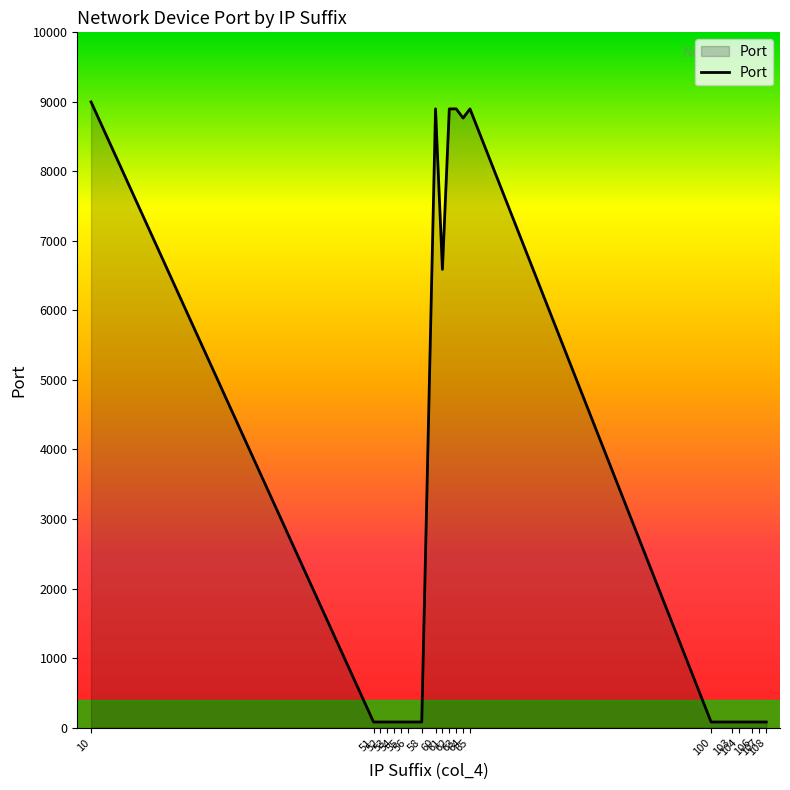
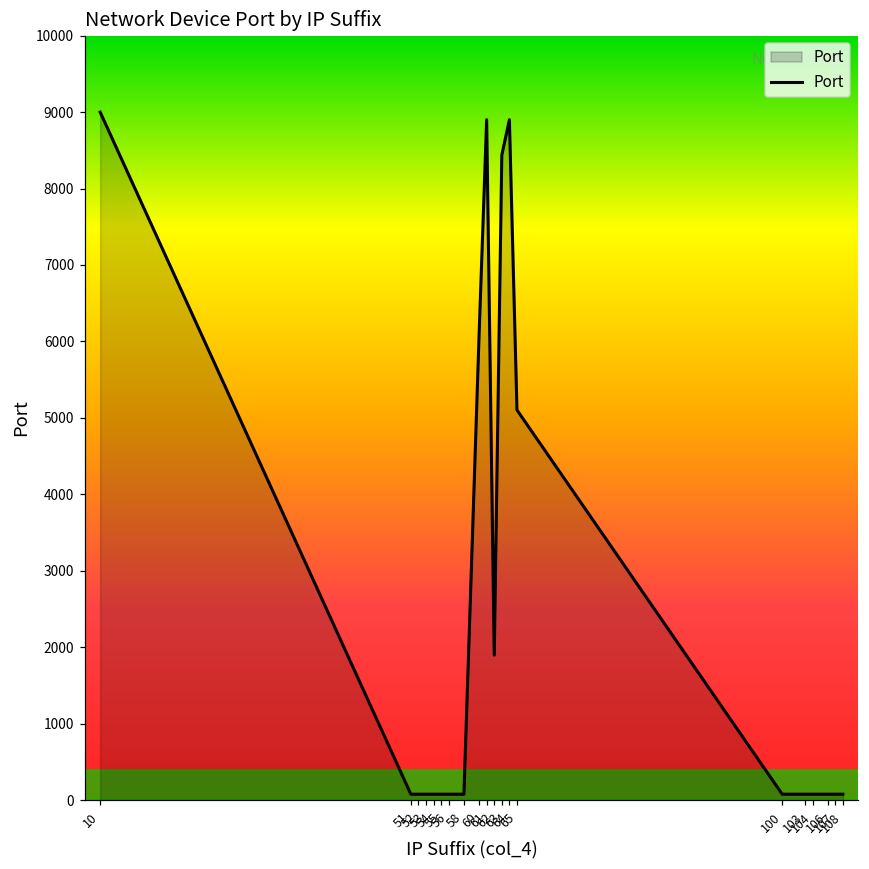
  {
    "10": 9000,
-   "60": 8900,
-   "61": 6600,
-   "62": 8900,
-   "63": 8900,
-   "64": 8800,
-   "65": 8900
+   "60": 6100,
+   "61": 8900,
+   "62": 1900,
+   "63": 8400,
+   "64": 8900,
+   "65": 5100
  }
